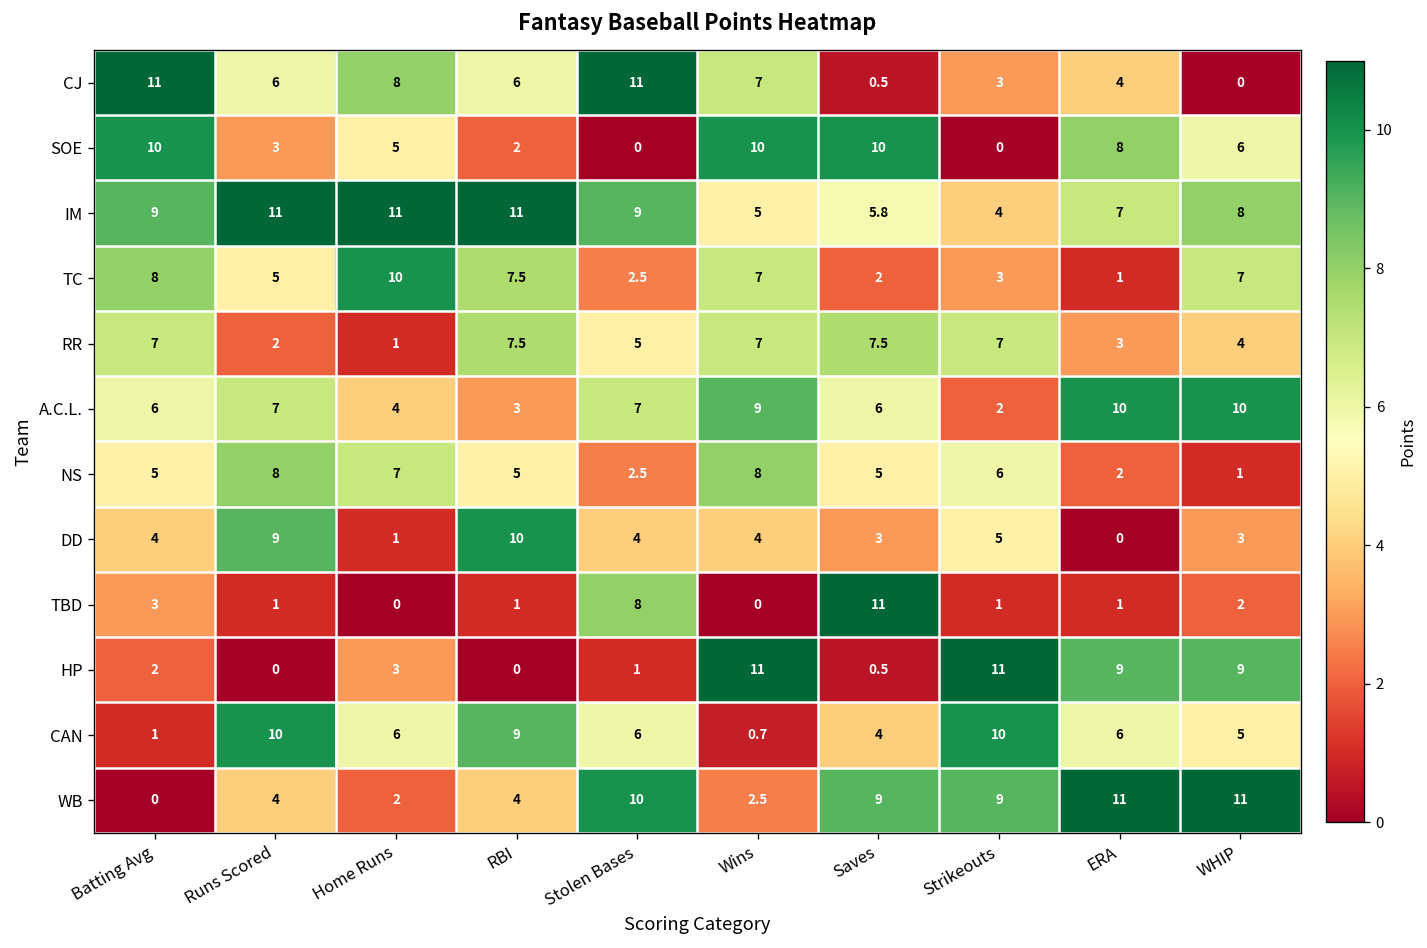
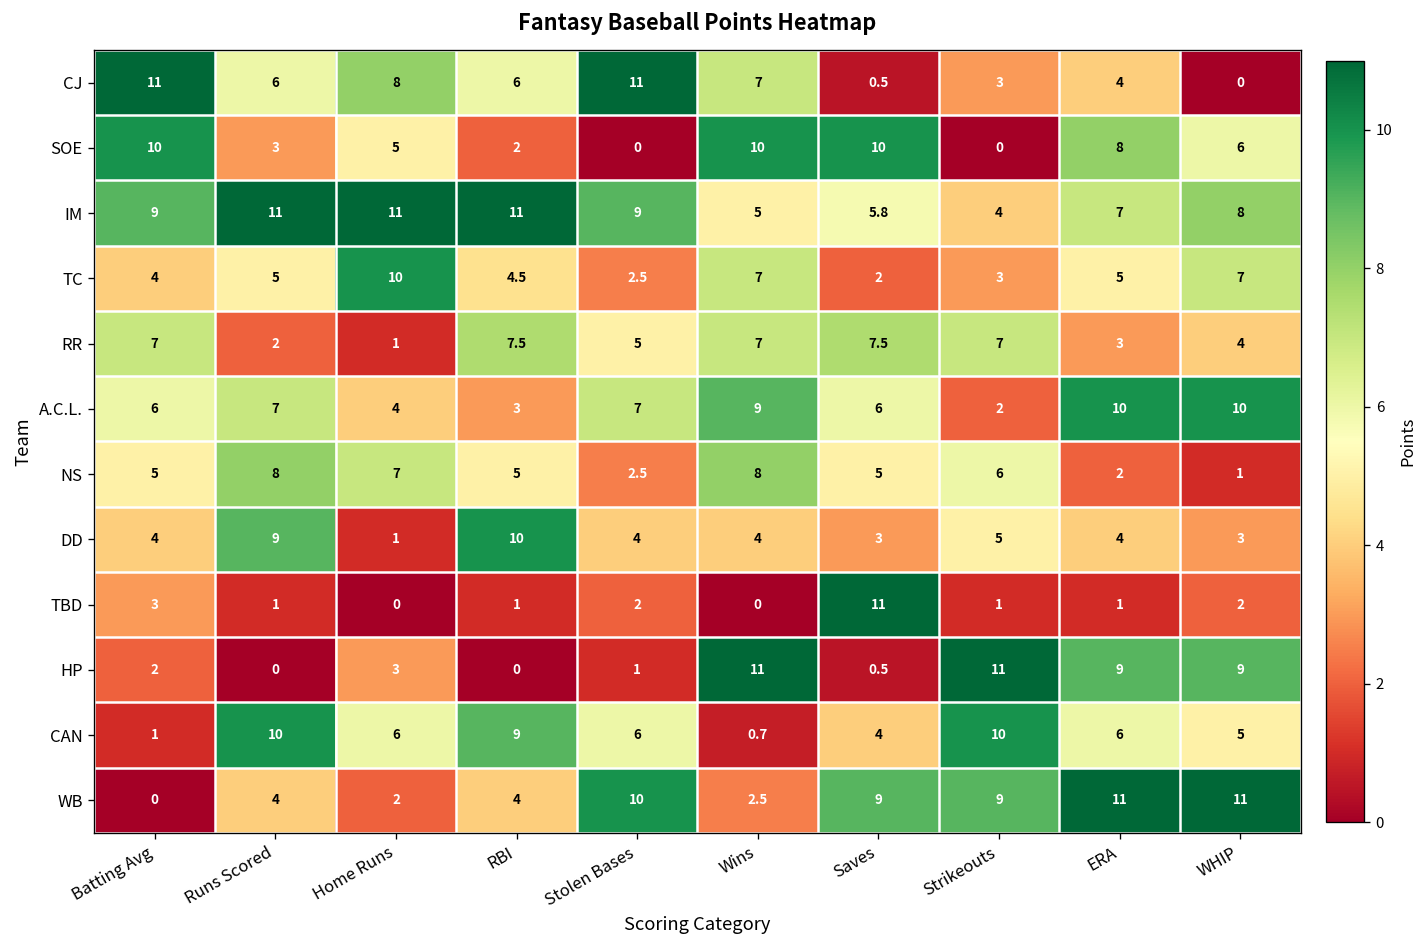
  {
    "CJ": {
      "Batting Avg": 11,
      "Runs Scored": 6,
      "Home Runs": 8,
      "RBI": 6,
      "Stolen Bases": 11,
      "Wins": 7,
      "Saves": 0.5,
      "Strikeouts": 3,
      "ERA": 4,
      "WHIP": 0
    },
    "SOE": {
      "Batting Avg": 10,
      "Runs Scored": 3,
      "Home Runs": 5,
      "RBI": 2,
      "Stolen Bases": 0,
      "Wins": 10,
      "Saves": 10,
      "Strikeouts": 0,
      "ERA": 8,
      "WHIP": 6
    },
    "IM": {
      "Batting Avg": 9,
      "Runs Scored": 11,
      "Home Runs": 11,
      "RBI": 11,
      "Stolen Bases": 9,
      "Wins": 5,
      "Saves": 5.8,
      "Strikeouts": 4,
      "ERA": 7,
      "WHIP": 8
    },
    "TC": {
-     "Batting Avg": 8,
+     "Batting Avg": 4,
      "Runs Scored": 5,
      "Home Runs": 10,
-     "RBI": 7.5,
+     "RBI": 4.5,
      "Stolen Bases": 2.5,
      "Wins": 7,
      "Saves": 2,
      "Strikeouts": 3,
-     "ERA": 1,
+     "ERA": 5,
      "WHIP": 7
    },
    "RR": {
      "Batting Avg": 7,
      "Runs Scored": 2,
      "Home Runs": 1,
      "RBI": 7.5,
      "Stolen Bases": 5,
      "Wins": 7,
      "Saves": 7.5,
      "Strikeouts": 7,
      "ERA": 3,
      "WHIP": 4
    },
    "A.C.L.": {
      "Batting Avg": 6,
      "Runs Scored": 7,
      "Home Runs": 4,
      "RBI": 3,
      "Stolen Bases": 7,
      "Wins": 9,
      "Saves": 6,
      "Strikeouts": 2,
      "ERA": 10,
      "WHIP": 10
    },
    "NS": {
      "Batting Avg": 5,
      "Runs Scored": 8,
      "Home Runs": 7,
      "RBI": 5,
      "Stolen Bases": 2.5,
      "Wins": 8,
      "Saves": 5,
      "Strikeouts": 6,
      "ERA": 2,
      "WHIP": 1
    },
    "DD": {
      "Batting Avg": 4,
      "Runs Scored": 9,
      "Home Runs": 1,
      "RBI": 10,
      "Stolen Bases": 4,
      "Wins": 4,
      "Saves": 3,
      "Strikeouts": 5,
-     "ERA": 0,
+     "ERA": 4,
      "WHIP": 3
    },
    "TBD": {
      "Batting Avg": 3,
      "Runs Scored": 1,
      "Home Runs": 0,
      "RBI": 1,
-     "Stolen Bases": 8,
+     "Stolen Bases": 2,
      "Wins": 0,
      "Saves": 11,
      "Strikeouts": 1,
      "ERA": 1,
      "WHIP": 2
    },
    "HP": {
      "Batting Avg": 2,
      "Runs Scored": 0,
      "Home Runs": 3,
      "RBI": 0,
      "Stolen Bases": 1,
      "Wins": 11,
      "Saves": 0.5,
      "Strikeouts": 11,
      "ERA": 9,
      "WHIP": 9
    },
    "CAN": {
      "Batting Avg": 1,
      "Runs Scored": 10,
      "Home Runs": 6,
      "RBI": 9,
      "Stolen Bases": 6,
      "Wins": 0.7,
      "Saves": 4,
      "Strikeouts": 10,
      "ERA": 6,
      "WHIP": 5
    },
    "WB": {
      "Batting Avg": 0,
      "Runs Scored": 4,
      "Home Runs": 2,
      "RBI": 4,
      "Stolen Bases": 10,
      "Wins": 2.5,
      "Saves": 9,
      "Strikeouts": 9,
      "ERA": 11,
      "WHIP": 11
    }
  }
